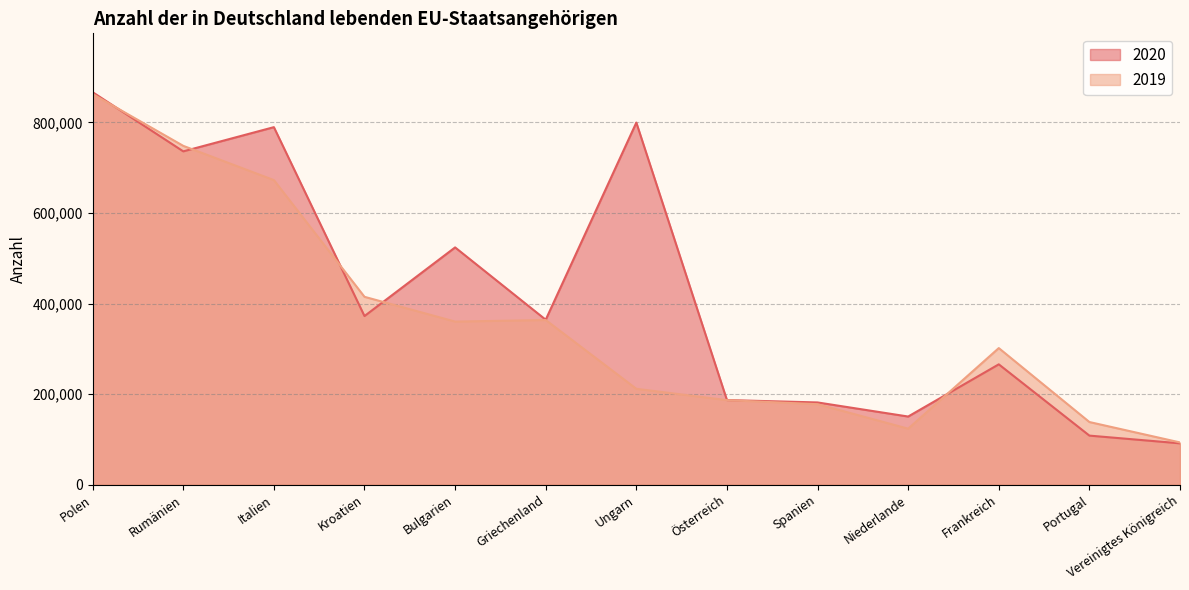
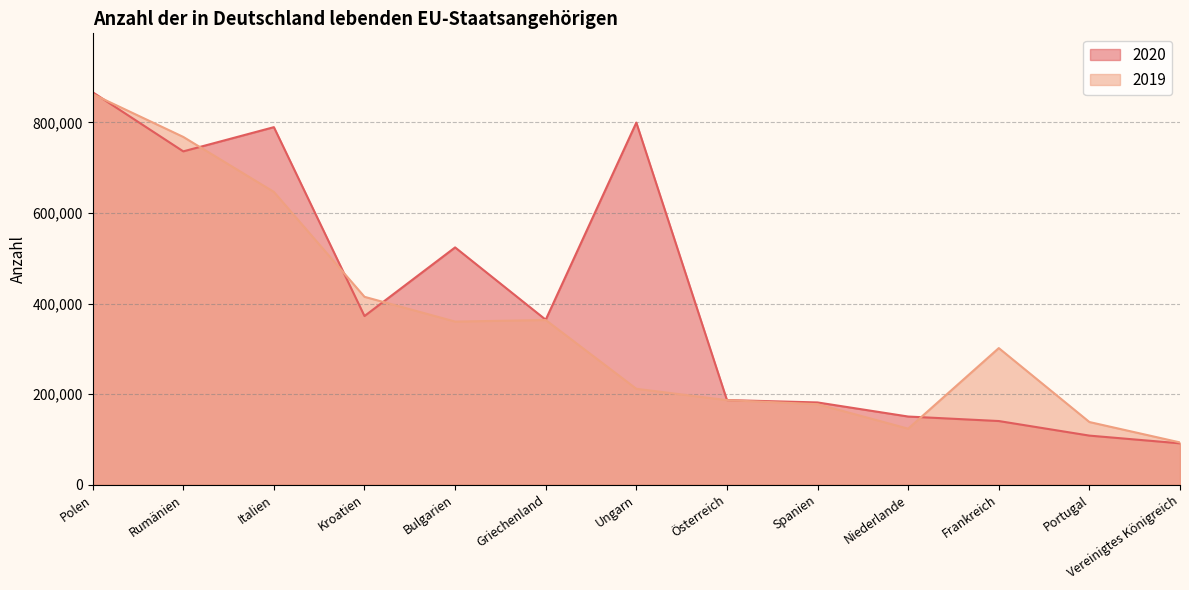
  {
    "2020": {
      "Rumänien": "740,000",
      "Italien": "790,000",
      "Kroatien": "370,000",
      "Bulgarien": "520,000",
      "Ungarn": "800,000",
      "Niederlande": "150,000",
-     "Frankreich": "270,000",
+     "Frankreich": "140,000",
      "Portugal": "110,000"
    },
    "2019": {
-     "Rumänien": "750,000",
-     "Italien": "670,000",
+     "Rumänien": "770,000",
+     "Italien": "650,000",
      "Kroatien": "410,000",
      "Bulgarien": "360,000",
      "Ungarn": "210,000",
      "Niederlande": "120,000",
      "Frankreich": "300,000",
      "Portugal": "140,000"
    }
  }
